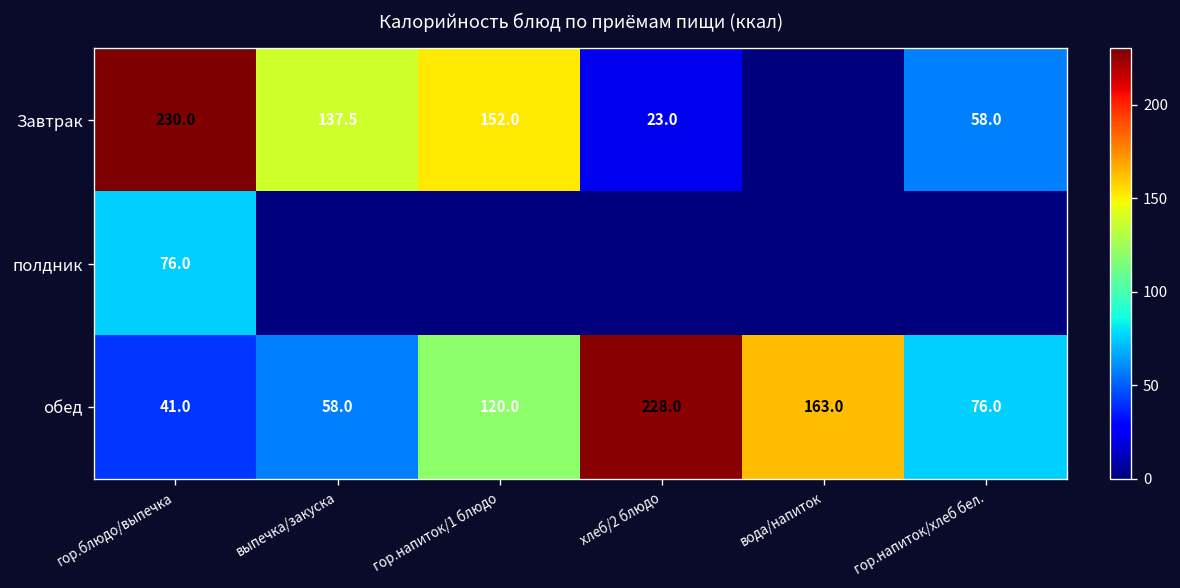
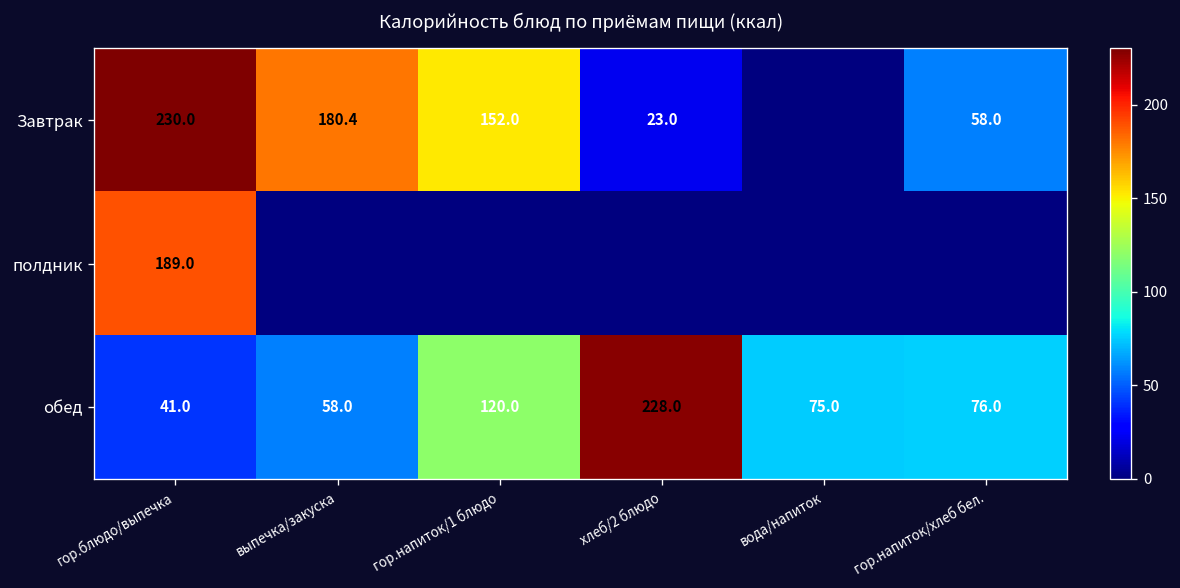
  {
    "Завтрак": {
      "гор.блюдо/выпечка": 230.0,
-     "выпечка/закуска": 137.5,
+     "выпечка/закуска": 180.4,
      "гор.напиток/1 блюдо": 152.0,
      "хлеб/2 блюдо": 23.0,
      "гор.напиток/хлеб бел.": 58.0
    },
    "полдник": {
-     "гор.блюдо/выпечка": 76.0
+     "гор.блюдо/выпечка": 189.0
    },
    "обед": {
      "гор.блюдо/выпечка": 41.0,
      "выпечка/закуска": 58.0,
      "гор.напиток/1 блюдо": 120.0,
      "хлеб/2 блюдо": 228.0,
-     "вода/напиток": 163.0,
+     "вода/напиток": 75.0,
      "гор.напиток/хлеб бел.": 76.0
    }
  }
